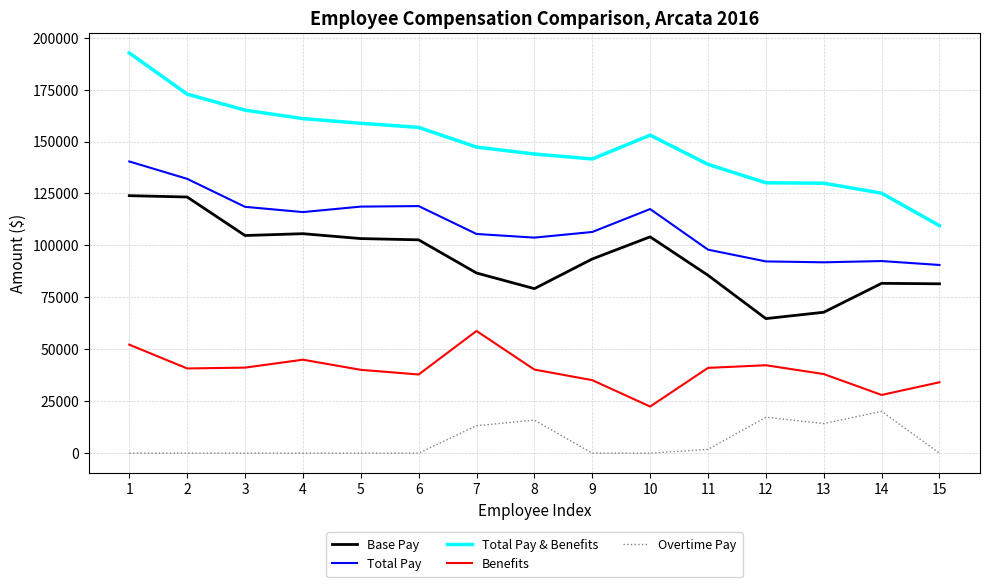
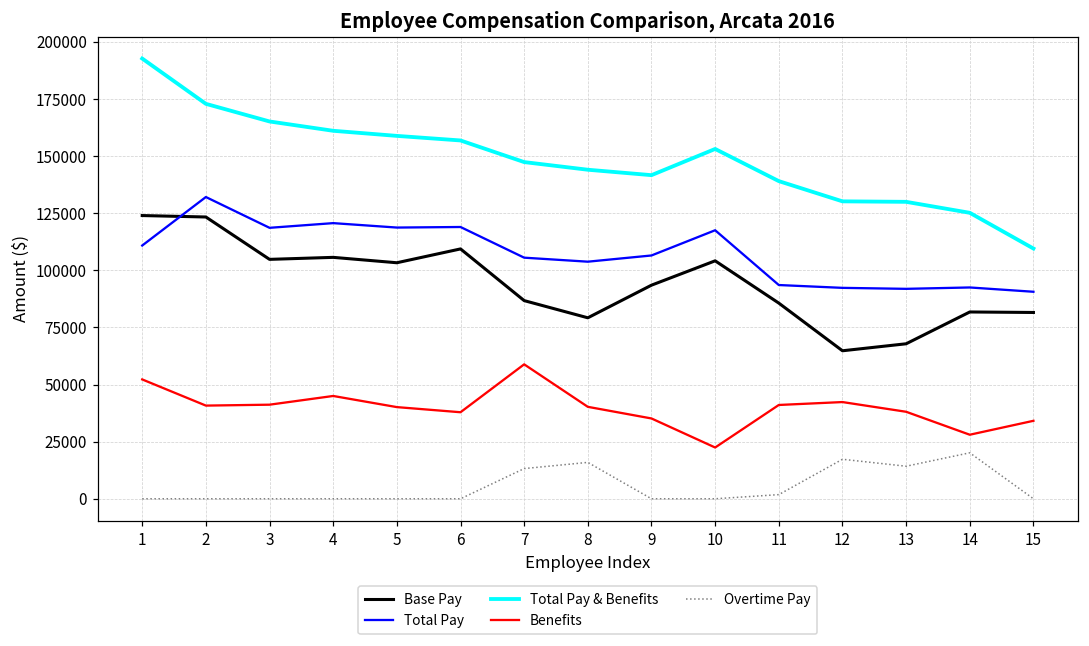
  {
    "Base Pay": {
      "1": 124000,
      "2": 123000,
      "3": 105000,
      "4": 106000,
      "5": 103000,
-     "6": 103000,
+     "6": 109000,
      "7": 87000,
      "8": 79000,
      "9": 93000,
      "10": 104000,
      "11": 86000,
      "12": 65000,
      "13": 68000,
      "14": 82000,
      "15": 82000
    },
    "Total Pay": {
-     "1": 140000,
+     "1": 111000,
      "2": 132000,
      "3": 119000,
-     "4": 116000,
+     "4": 121000,
      "5": 119000,
      "6": 119000,
      "7": 106000,
      "8": 104000,
      "9": 106000,
      "10": 118000,
-     "11": 98000,
+     "11": 94000,
      "12": 92000,
      "13": 92000,
      "14": 92000,
      "15": 91000
    },
    "Total Pay & Benefits": {
      "1": 193000,
      "2": 173000,
      "3": 165000,
      "4": 161000,
      "5": 159000,
      "6": 157000,
      "7": 147000,
      "8": 144000,
      "9": 142000,
      "10": 153000,
      "11": 139000,
      "12": 130000,
      "13": 130000,
      "14": 125000,
      "15": 110000
    },
    "Benefits": {
      "1": 52000,
      "2": 41000,
      "3": 41000,
      "4": 45000,
      "5": 40000,
      "6": 38000,
      "7": 59000,
      "8": 40000,
      "9": 35000,
      "10": 22000,
      "11": 41000,
      "12": 42000,
      "13": 38000,
      "14": 28000,
      "15": 34000
    },
    "Overtime Pay": {
      "1": 0,
      "2": 0,
      "3": 0,
      "4": 0,
      "5": 0,
      "6": 0,
      "7": 13000,
      "8": 16000,
      "9": 0,
      "10": 0,
      "11": 2000,
      "12": 17000,
      "13": 14000,
      "14": 20000,
      "15": 0
    }
  }
